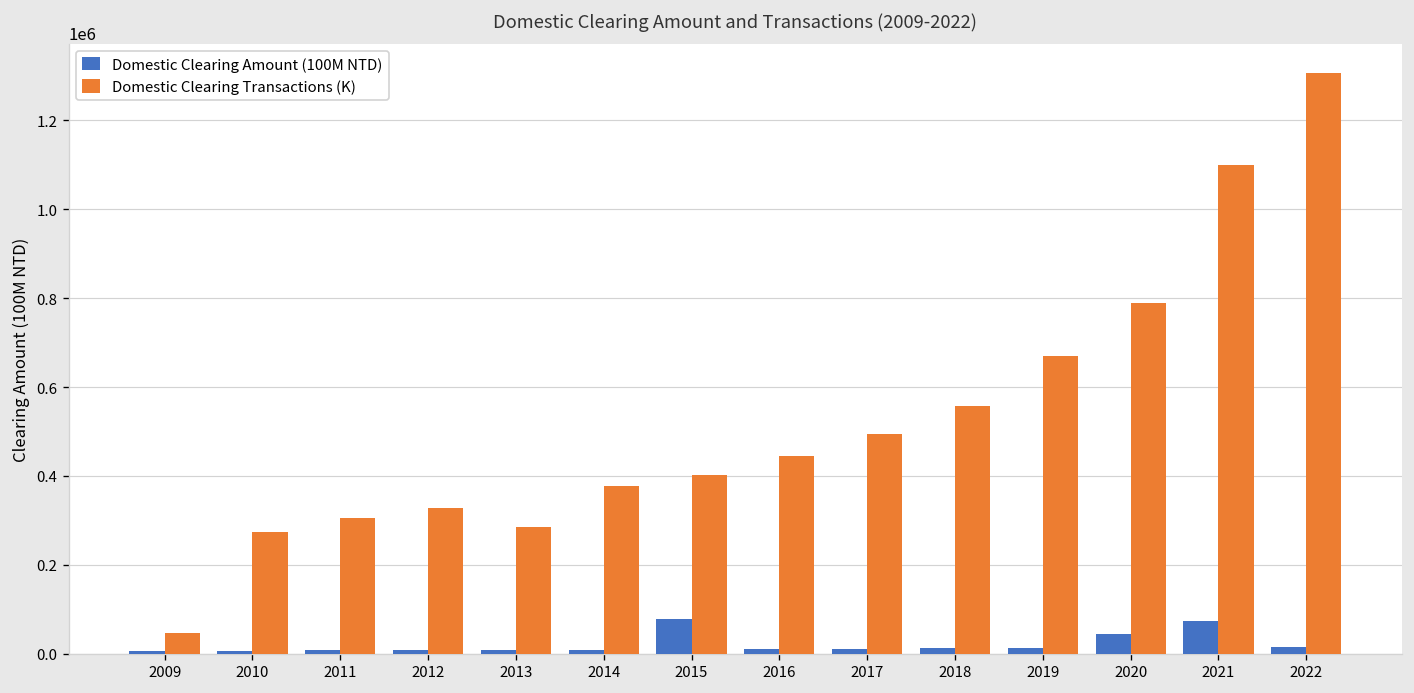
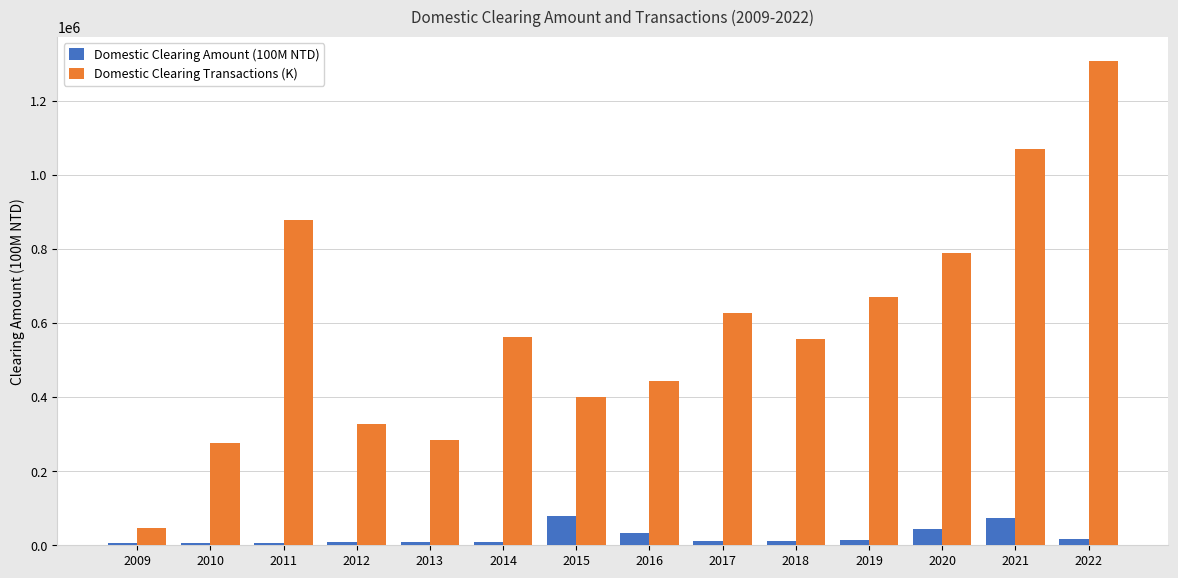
  {
    "Domestic Clearing Amount (100M NTD)": {
      "2010": 10000,
      "2011": 10000,
      "2012": 10000,
      "2013": 10000,
      "2014": 10000,
      "2015": 80000,
-     "2016": 10000,
+     "2016": 30000,
      "2017": 10000,
      "2018": 10000,
      "2019": 10000,
      "2020": 40000,
      "2021": 70000,
      "2022": 20000
    },
    "Domestic Clearing Transactions (K)": {
      "2009": 50000,
      "2010": 270000,
-     "2011": 310000,
+     "2011": 880000,
      "2012": 330000,
      "2013": 290000,
-     "2014": 380000,
+     "2014": 560000,
      "2015": 400000,
      "2016": 440000,
-     "2017": 490000,
+     "2017": 630000,
      "2018": 560000,
      "2019": 670000,
      "2020": 790000,
-     "2021": 1100000,
+     "2021": 1070000,
      "2022": 1310000
    }
  }
